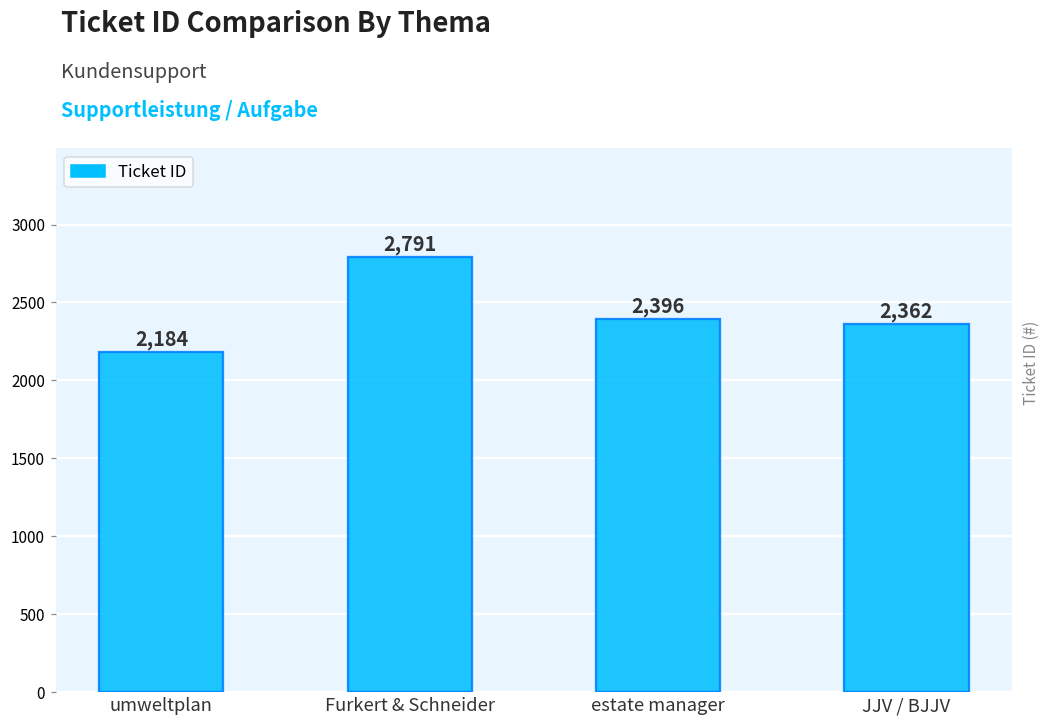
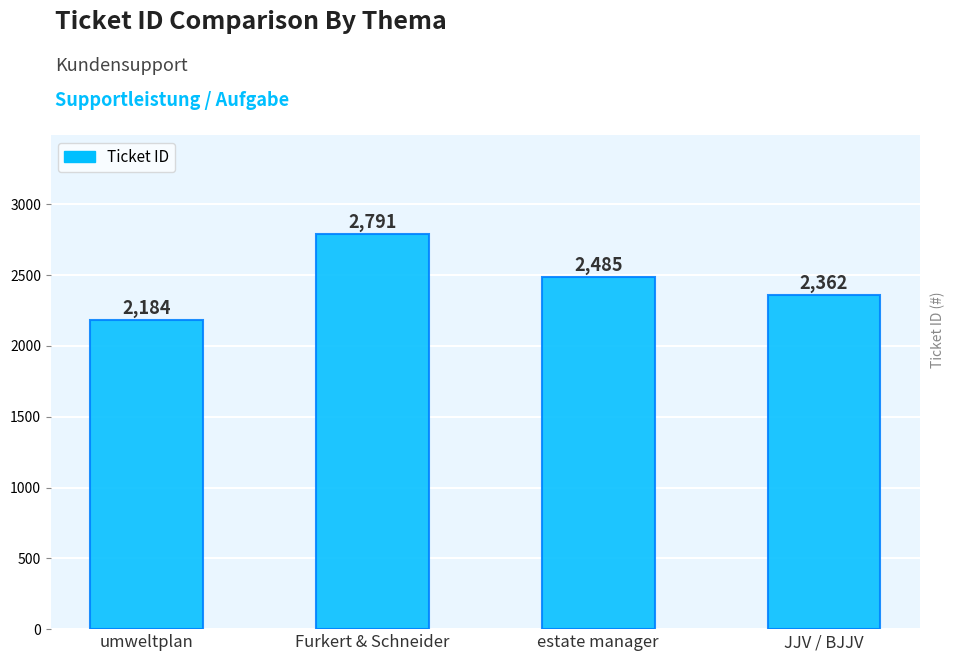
  {
    "umweltplan": "2,184",
    "Furkert & Schneider": "2,791",
-   "estate manager": "2,396",
+   "estate manager": "2,485",
    "JJV / BJJV": "2,362"
  }
